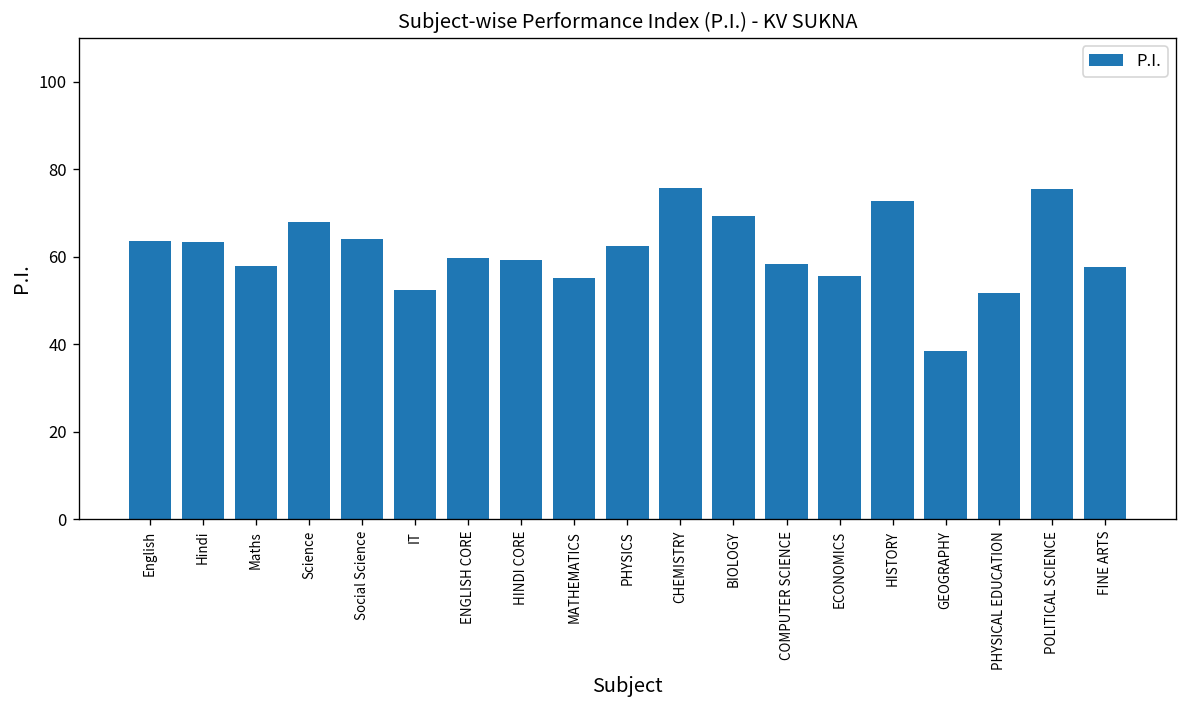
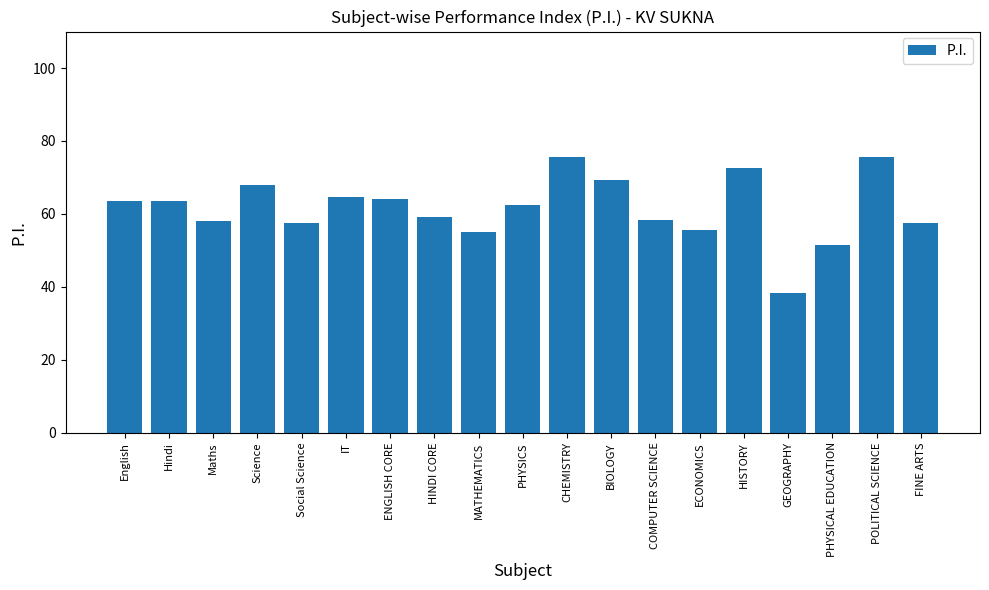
  {
    "English": 64,
    "Hindi": 63,
    "Maths": 58,
    "Science": 68,
-   "Social Science": 64,
-   "IT": 52,
-   "ENGLISH CORE": 60,
+   "Social Science": 58,
+   "IT": 65,
+   "ENGLISH CORE": 64,
    "HINDI CORE": 59,
    "MATHEMATICS": 55,
    "PHYSICS": 63,
    "CHEMISTRY": 76,
    "BIOLOGY": 69,
    "COMPUTER SCIENCE": 58,
    "ECONOMICS": 56,
    "HISTORY": 73,
    "GEOGRAPHY": 38,
    "PHYSICAL EDUCATION": 52,
    "POLITICAL SCIENCE": 76,
    "FINE ARTS": 58
  }
